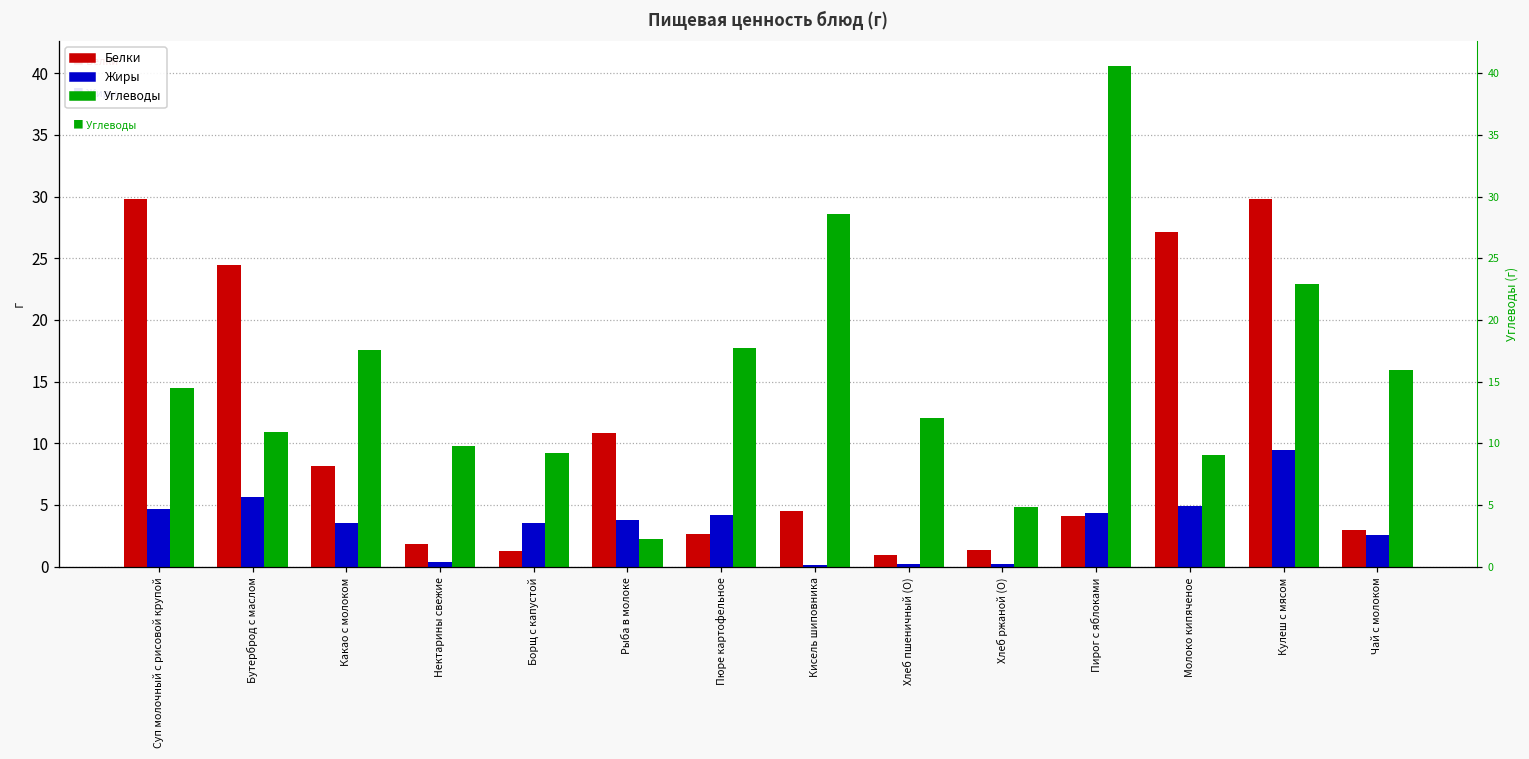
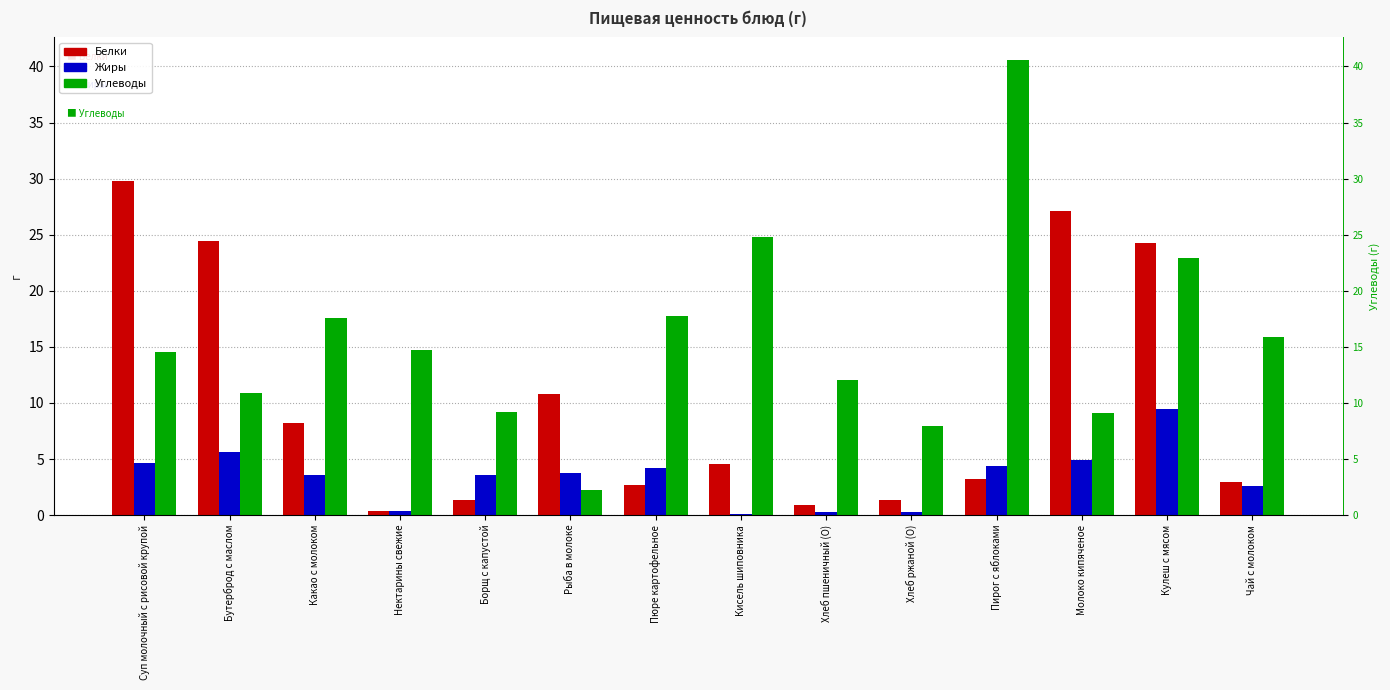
  {
    "Белки": {
      "Суп молочный с рисовой крупой": 29.8,
      "Бутерброд с маслом": 24.5,
      "Какао с молоком": 8.2,
-     "Нектарины свежие": 1.8,
+     "Нектарины свежие": 0.4,
      "Борщ с капустой": 1.3,
      "Рыба в молоке": 10.8,
      "Пюре картофельное": 2.7,
      "Кисель шиповника": 4.5,
      "Хлеб пшеничный (О)": 0.9,
      "Хлеб ржаной (О)": 1.3,
-     "Пирог с яблоками": 4.1,
+     "Пирог с яблоками": 3.2,
      "Молоко кипяченое": 27.2,
-     "Кулеш с мясом": 29.8,
+     "Кулеш с мясом": 24.3,
      "Чай с молоком": 3.0
    },
    "Жиры": {
      "Суп молочный с рисовой крупой": 4.7,
      "Бутерброд с маслом": 5.7,
      "Какао с молоком": 3.5,
      "Нектарины свежие": 0.4,
      "Борщ с капустой": 3.5,
      "Рыба в молоке": 3.8,
      "Пюре картофельное": 4.2,
      "Хлеб пшеничный (О)": 0.3,
      "Хлеб ржаной (О)": 0.2,
      "Пирог с яблоками": 4.4,
      "Молоко кипяченое": 4.9,
      "Кулеш с мясом": 9.5,
      "Чай с молоком": 2.6
    },
    "Углеводы": {
      "Суп молочный с рисовой крупой": 14.5,
      "Бутерброд с маслом": 10.9,
      "Какао с молоком": 17.6,
-     "Нектарины свежие": 9.8,
+     "Нектарины свежие": 14.7,
      "Борщ с капустой": 9.2,
      "Рыба в молоке": 2.2,
      "Пюре картофельное": 17.7,
-     "Кисель шиповника": 28.6,
+     "Кисель шиповника": 24.8,
      "Хлеб пшеничный (О)": 12.1,
-     "Хлеб ржаной (О)": 4.8,
+     "Хлеб ржаной (О)": 7.9,
      "Пирог с яблоками": 40.6,
      "Молоко кипяченое": 9.1,
      "Кулеш с мясом": 22.9,
      "Чай с молоком": 15.9
    }
  }
